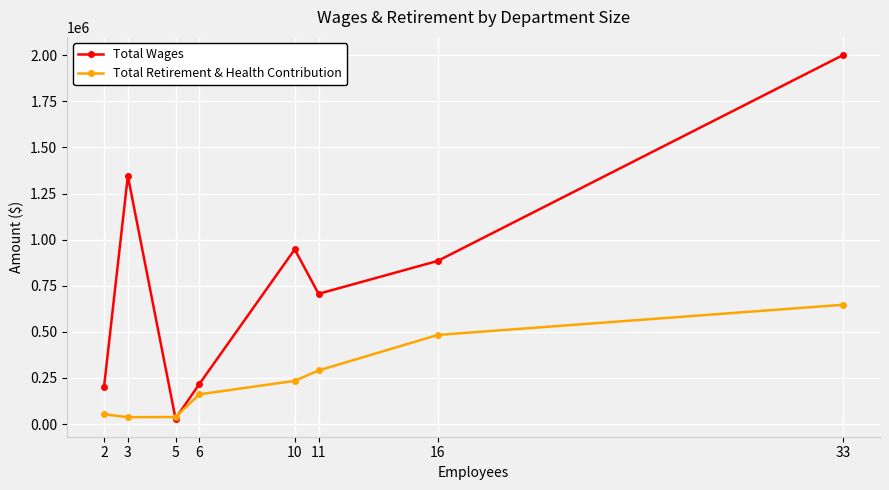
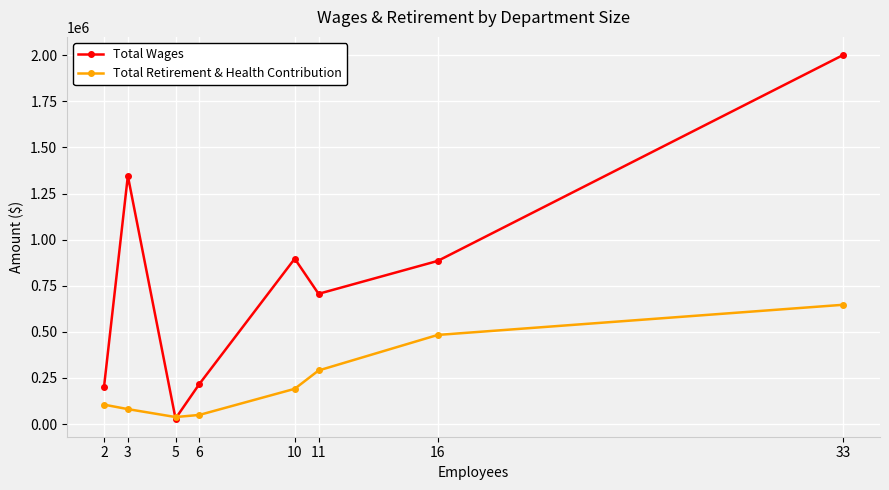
  {
    "Total Wages": {
      "2": 200000,
      "3": 1350000,
      "6": 220000,
-     "10": 950000,
+     "10": 900000,
      "11": 710000,
      "16": 880000,
      "33": 2000000
    },
    "Total Retirement & Health Contribution": {
-     "2": 50000,
-     "3": 40000,
-     "6": 160000,
-     "10": 230000,
+     "2": 110000,
+     "3": 80000,
+     "6": 50000,
+     "10": 190000,
      "11": 290000,
      "16": 480000,
      "33": 650000
    }
  }
